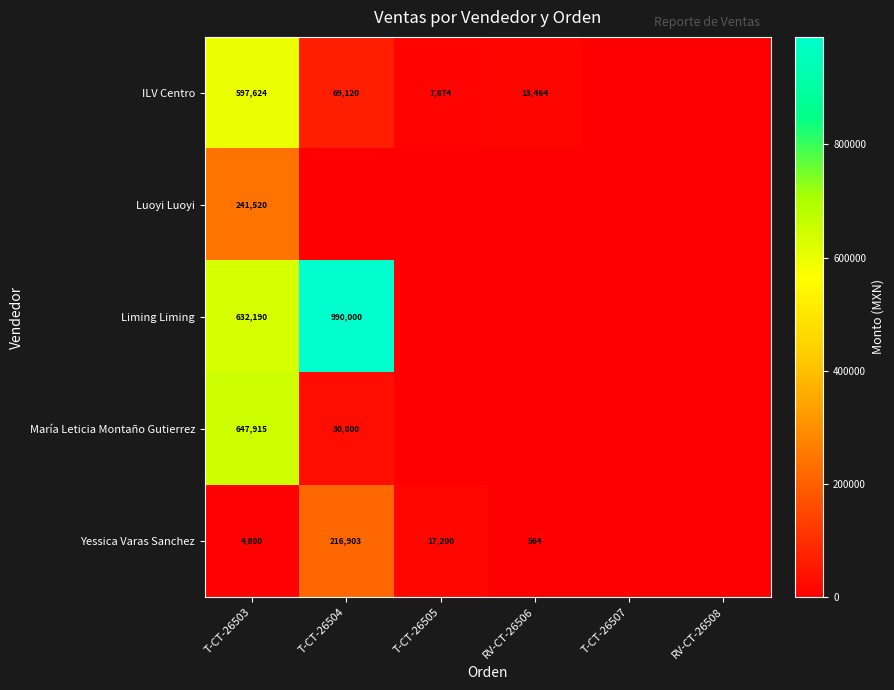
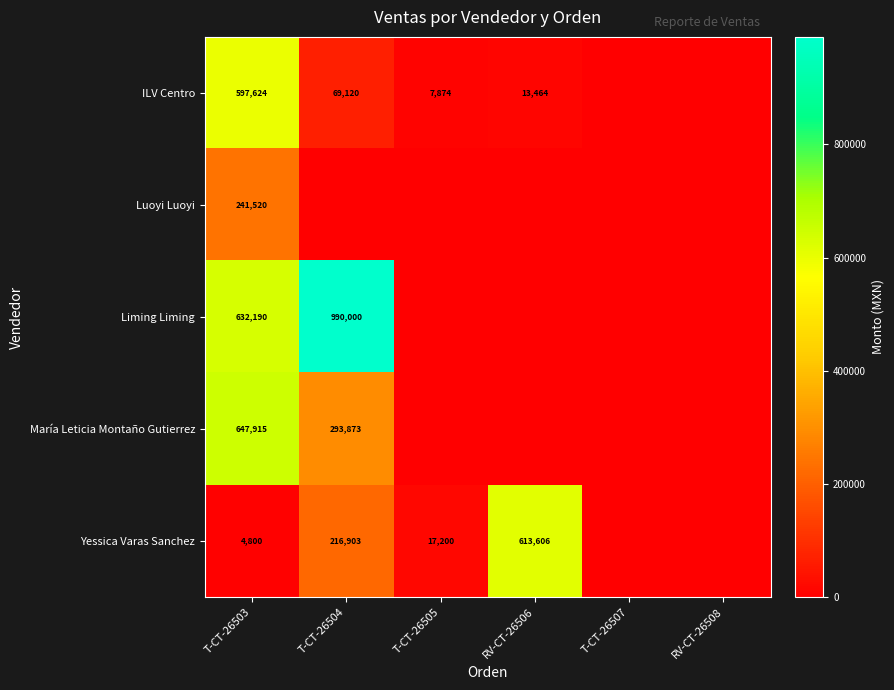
  {
    "ILV Centro": {
      "T-CT-26503": "597,624",
      "T-CT-26504": "69,120",
      "T-CT-26505": "7,874",
      "RV-CT-26506": "13,464"
    },
    "Luoyi Luoyi": {
      "T-CT-26503": "241,520"
    },
    "Liming Liming": {
      "T-CT-26503": "632,190",
      "T-CT-26504": "990,000"
    },
    "María Leticia Montaño Gutierrez": {
      "T-CT-26503": "647,915",
-     "T-CT-26504": "30,000"
+     "T-CT-26504": "293,873"
    },
    "Yessica Varas Sanchez": {
      "T-CT-26503": "4,800",
      "T-CT-26504": "216,903",
      "T-CT-26505": "17,200",
-     "RV-CT-26506": "564"
+     "RV-CT-26506": "613,606"
    }
  }
